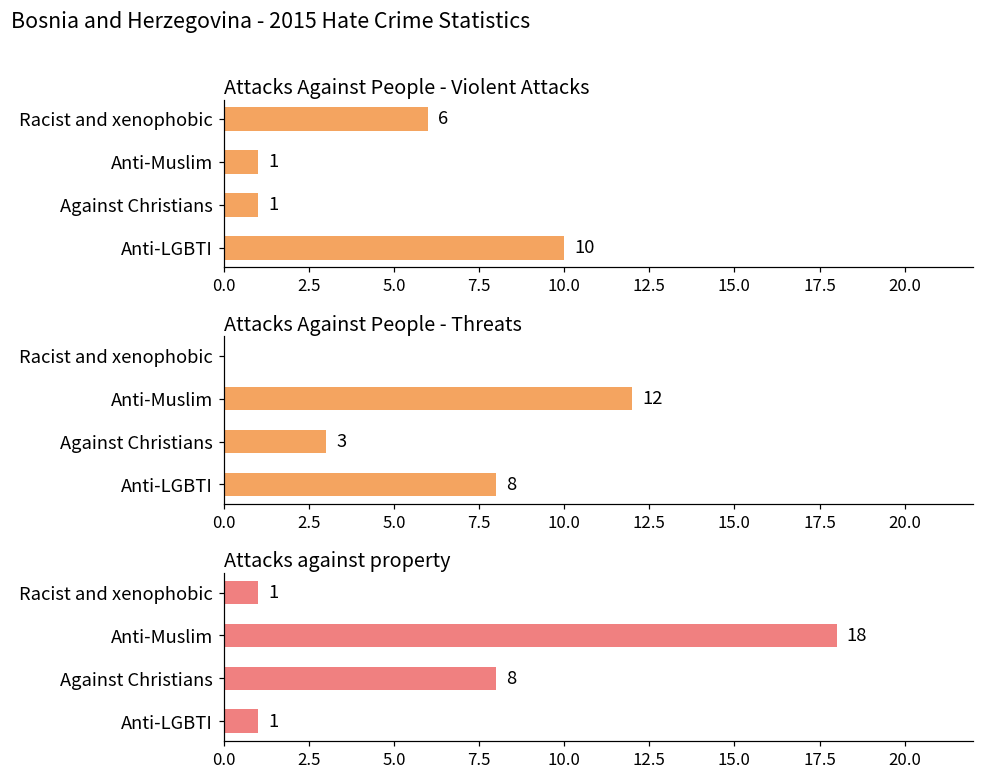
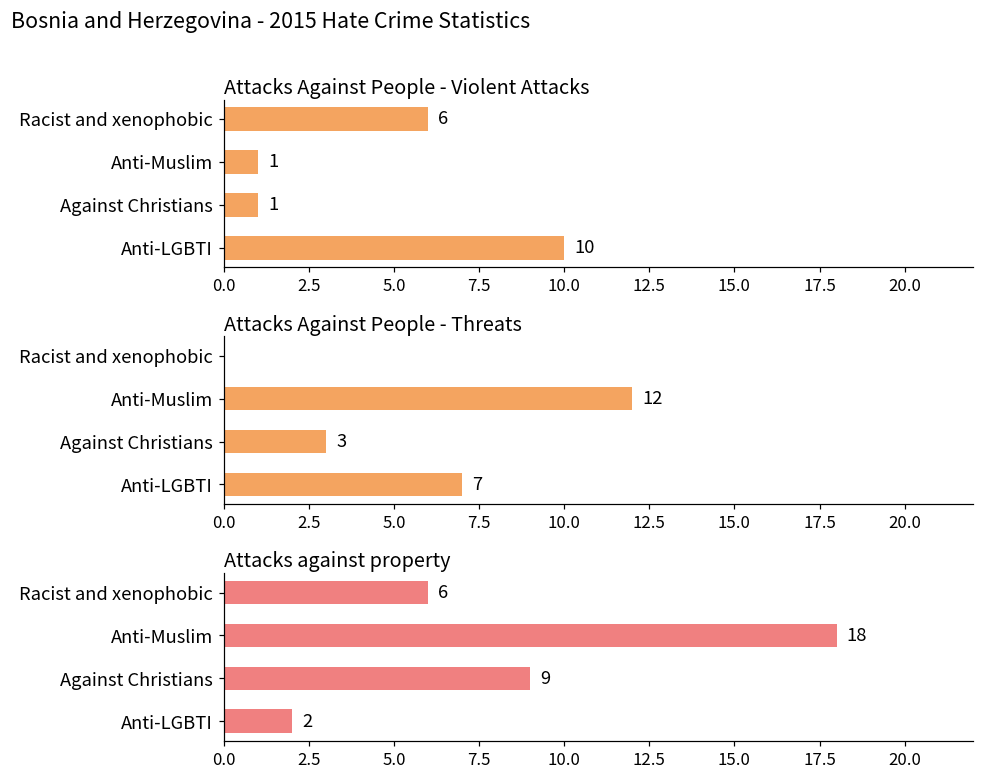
  {
    "Attacks Against People - Violent Attacks": {
      "Racist and xenophobic": 6,
      "Anti-Muslim": 1,
      "Against Christians": 1,
      "Anti-LGBTI": 10
    },
    "Attacks Against People - Threats": {
      "Anti-Muslim": 12,
      "Against Christians": 3,
-     "Anti-LGBTI": 8
+     "Anti-LGBTI": 7
    },
    "Attacks against property": {
-     "Racist and xenophobic": 1,
+     "Racist and xenophobic": 6,
      "Anti-Muslim": 18,
-     "Against Christians": 8,
-     "Anti-LGBTI": 1
+     "Against Christians": 9,
+     "Anti-LGBTI": 2
    }
  }
